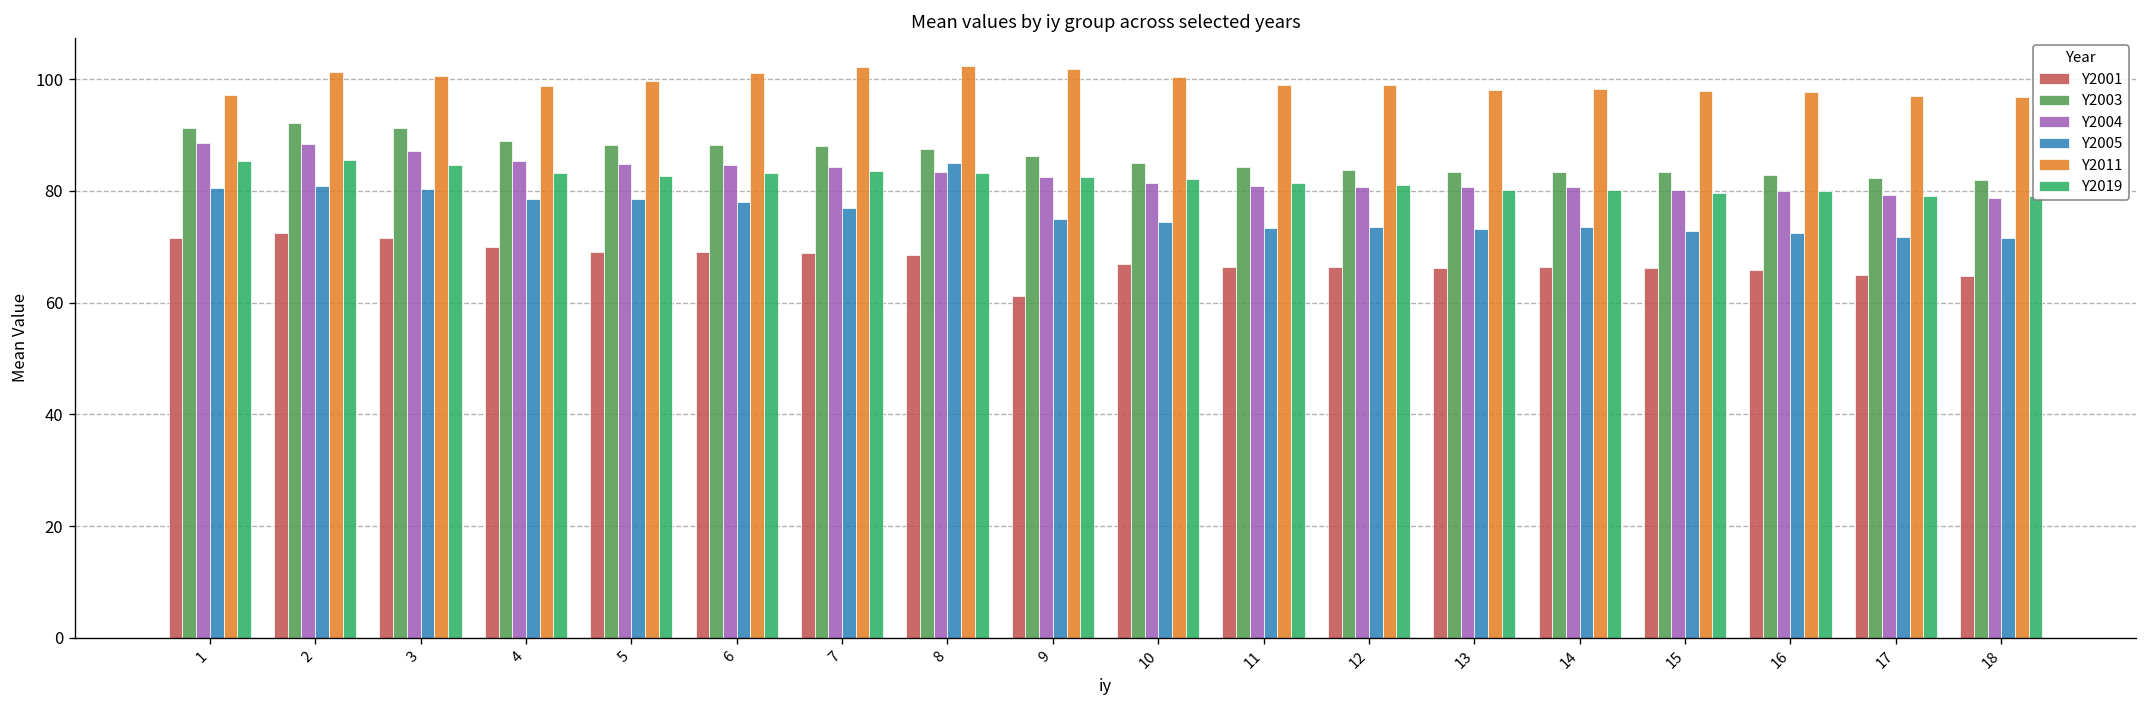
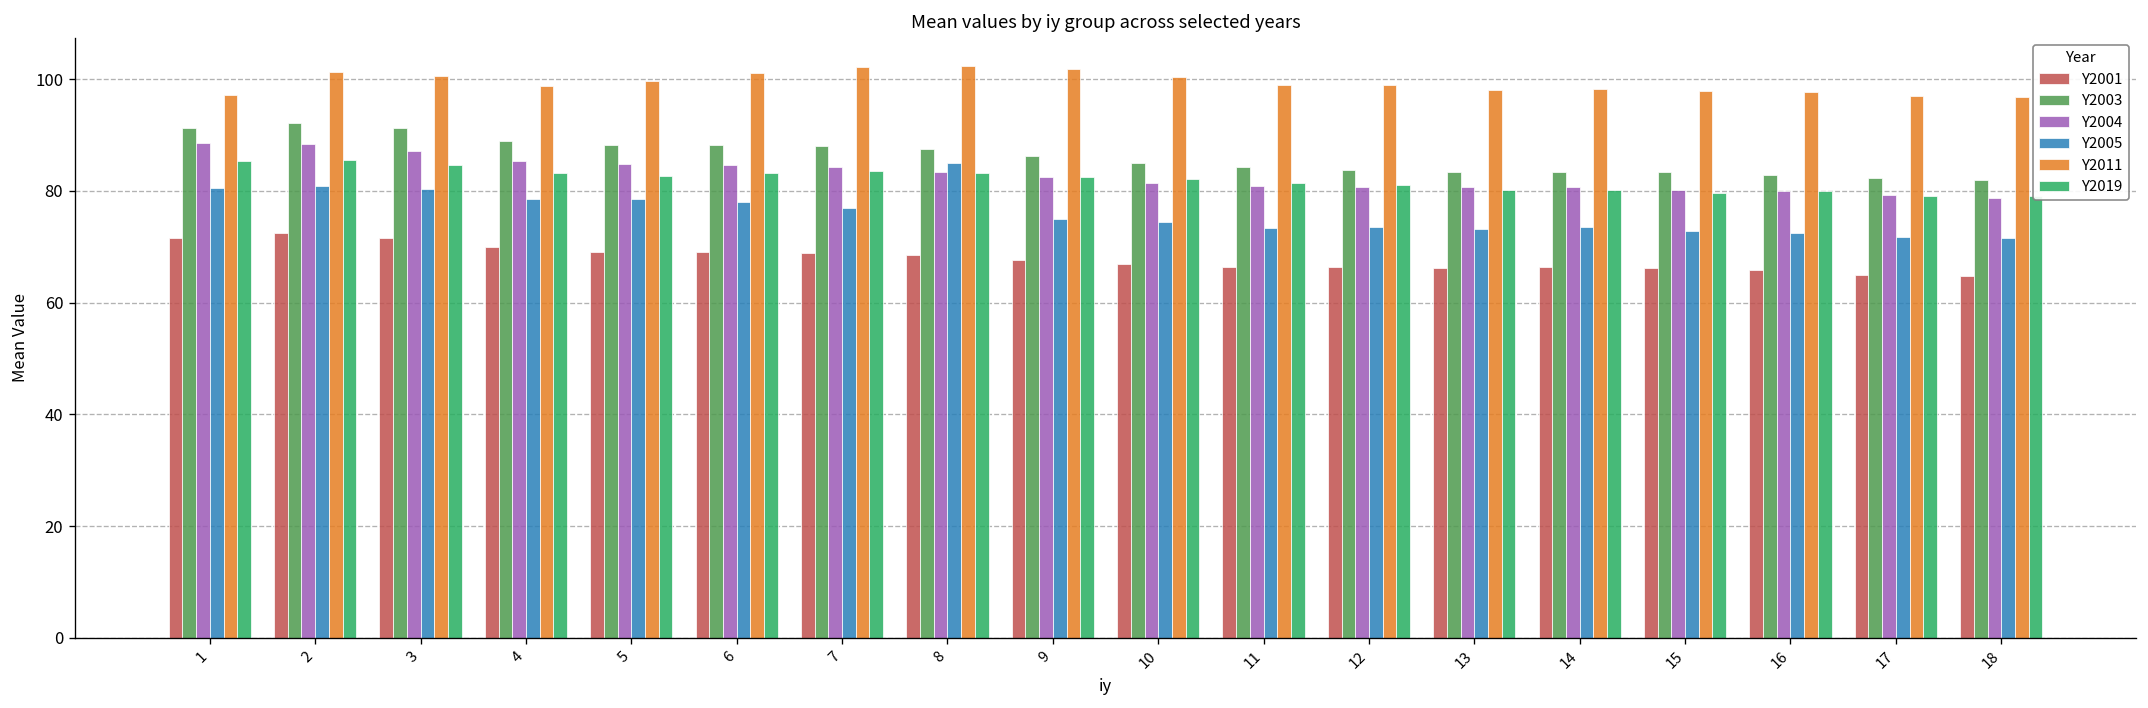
  {
    "Y2001": {
      "1": 72,
      "2": 72,
      "3": 72,
      "4": 70,
      "5": 69,
      "6": 69,
      "7": 69,
      "8": 69,
-     "9": 61,
+     "9": 68,
      "10": 67,
      "11": 66,
      "12": 66,
      "13": 66,
      "14": 66,
      "15": 66,
      "16": 66,
      "17": 65,
      "18": 65
    },
    "Y2004": {
      "1": 89,
      "2": 88,
      "3": 87,
      "4": 85,
      "5": 85,
      "6": 85,
      "7": 84,
      "8": 83,
      "9": 82,
      "10": 81,
      "11": 81,
      "12": 81,
      "13": 81,
      "14": 81,
      "15": 80,
      "16": 80,
      "17": 79,
      "18": 79
    },
    "Y2005": {
      "1": 81,
      "2": 81,
      "3": 80,
      "4": 79,
      "5": 79,
      "6": 78,
      "7": 77,
      "8": 85,
      "9": 75,
      "10": 74,
      "11": 73,
      "12": 74,
      "13": 73,
      "14": 74,
      "15": 73,
      "16": 73,
      "17": 72,
      "18": 72
    },
    "Y2011": {
      "1": 97,
      "2": 101,
      "3": 101,
      "4": 99,
      "5": 100,
      "6": 101,
      "7": 102,
      "8": 102,
      "9": 102,
      "10": 100,
      "11": 99,
      "12": 99,
      "13": 98,
      "14": 98,
      "15": 98,
      "16": 98,
      "17": 97,
      "18": 97
    }
  }
